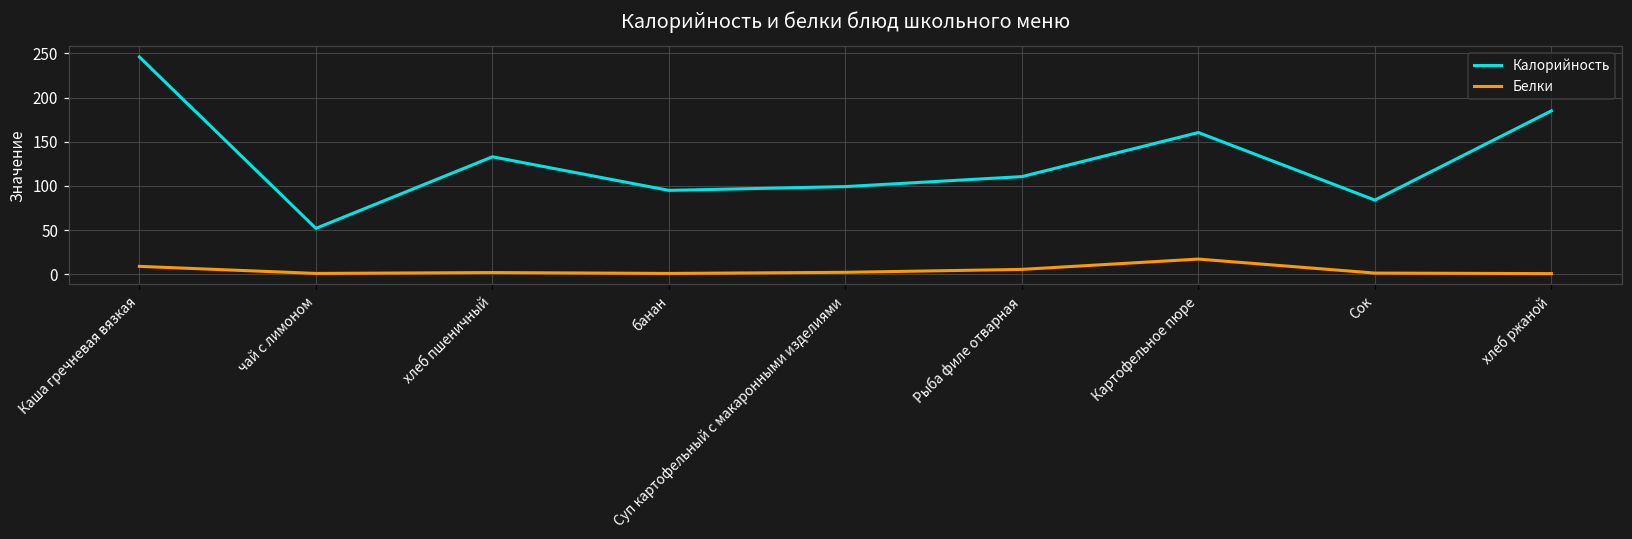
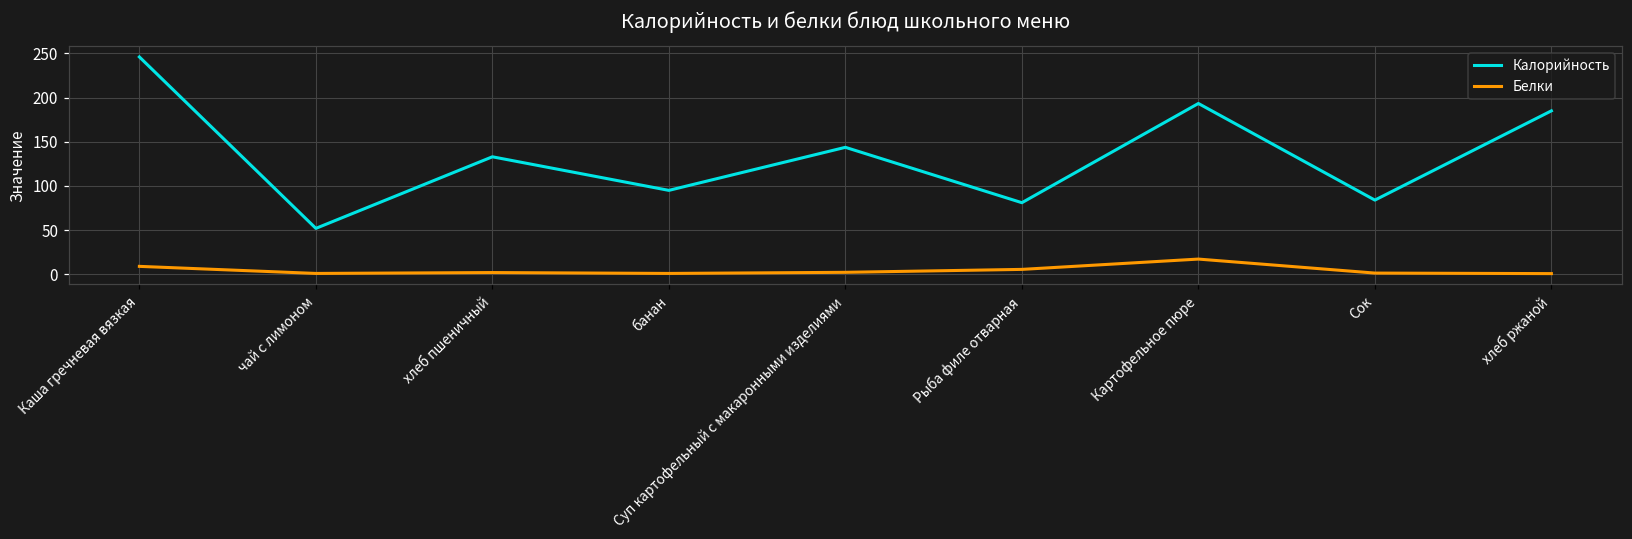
  {
    "Калорийность": {
      "Каша гречневая вязкая": 250,
      "чай с лимоном": 50,
      "хлеб пшеничный": 130,
      "банан": 100,
-     "Суп картофельный с макаронными изделиями": 100,
-     "Рыба филе отварная": 110,
-     "Картофельное пюре": 160,
+     "Суп картофельный с макаронными изделиями": 140,
+     "Рыба филе отварная": 80,
+     "Картофельное пюре": 190,
      "Сок": 80,
      "хлеб ржаной": 190
    },
    "Белки": {
      "Каша гречневая вязкая": 10,
      "чай с лимоном": 0,
      "хлеб пшеничный": 0,
      "банан": 0,
      "Суп картофельный с макаронными изделиями": 0,
      "Рыба филе отварная": 10,
      "Картофельное пюре": 20,
      "Сок": 0,
      "хлеб ржаной": 0
    }
  }
